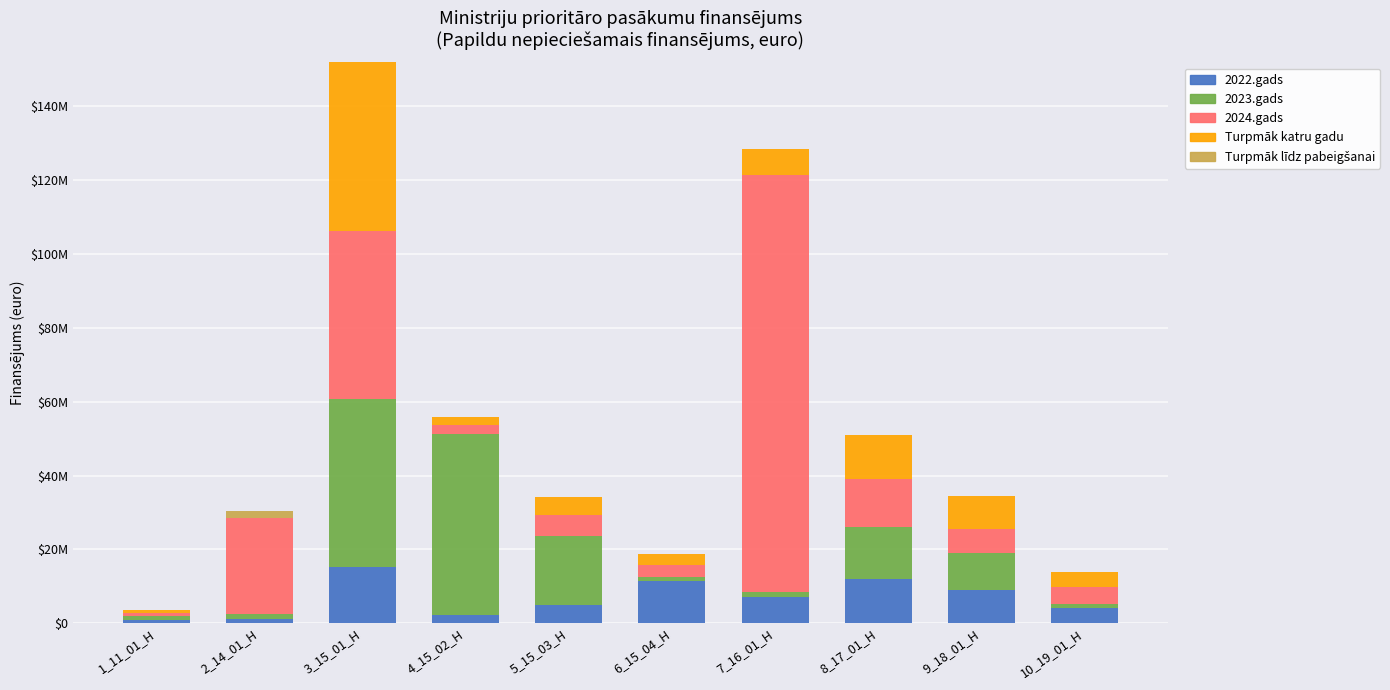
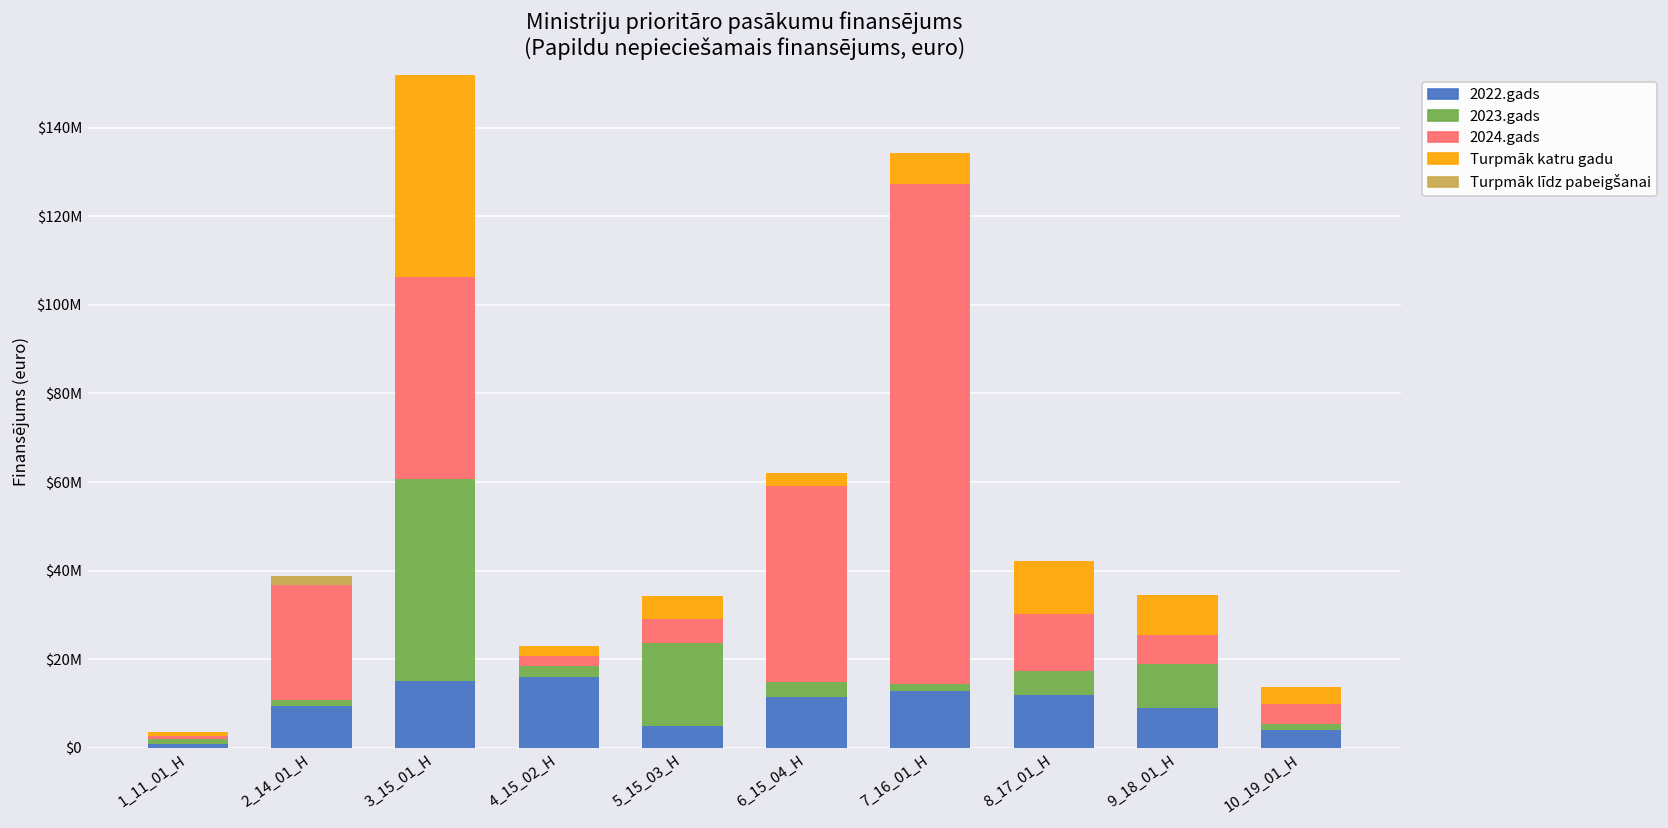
  {
    "2022.gads": {
      "1_11_01_H": "$1000000",
-     "2_14_01_H": "$1000000",
+     "2_14_01_H": "$9000000",
      "3_15_01_H": "$15000000",
-     "4_15_02_H": "$2000000",
+     "4_15_02_H": "$16000000",
      "5_15_03_H": "$5000000",
      "6_15_04_H": "$11000000",
-     "7_16_01_H": "$7000000",
+     "7_16_01_H": "$13000000",
      "8_17_01_H": "$12000000",
      "9_18_01_H": "$9000000",
      "10_19_01_H": "$4000000"
    },
    "2023.gads": {
      "1_11_01_H": "$1000000",
      "2_14_01_H": "$1000000",
      "3_15_01_H": "$46000000",
-     "4_15_02_H": "$49000000",
+     "4_15_02_H": "$2000000",
      "5_15_03_H": "$19000000",
-     "6_15_04_H": "$1000000",
+     "6_15_04_H": "$4000000",
      "7_16_01_H": "$2000000",
-     "8_17_01_H": "$14000000",
+     "8_17_01_H": "$5000000",
      "9_18_01_H": "$10000000",
      "10_19_01_H": "$1000000"
    },
    "2024.gads": {
      "1_11_01_H": "$1000000",
      "2_14_01_H": "$26000000",
      "3_15_01_H": "$46000000",
      "4_15_02_H": "$2000000",
      "5_15_03_H": "$6000000",
-     "6_15_04_H": "$3000000",
+     "6_15_04_H": "$44000000",
      "7_16_01_H": "$113000000",
      "8_17_01_H": "$13000000",
      "9_18_01_H": "$6000000",
      "10_19_01_H": "$5000000"
    }
  }
